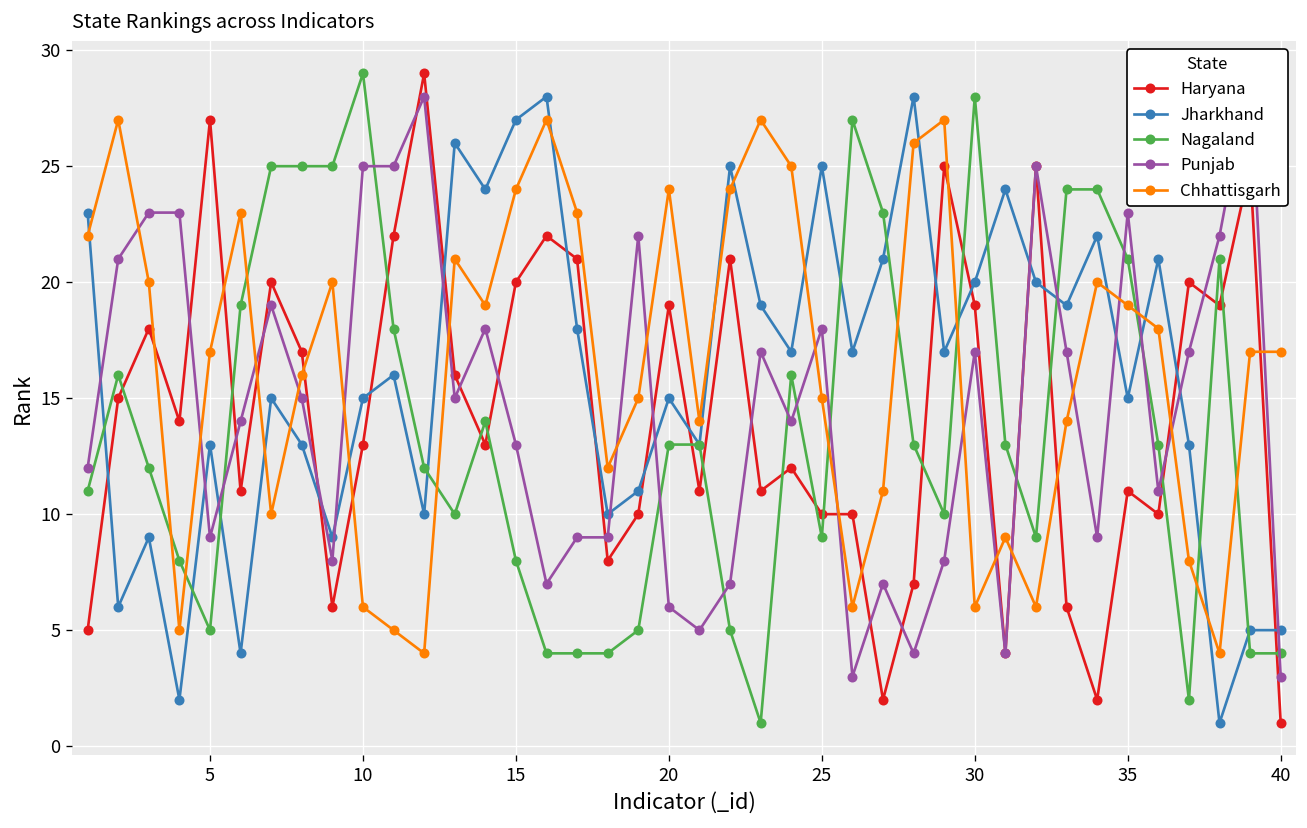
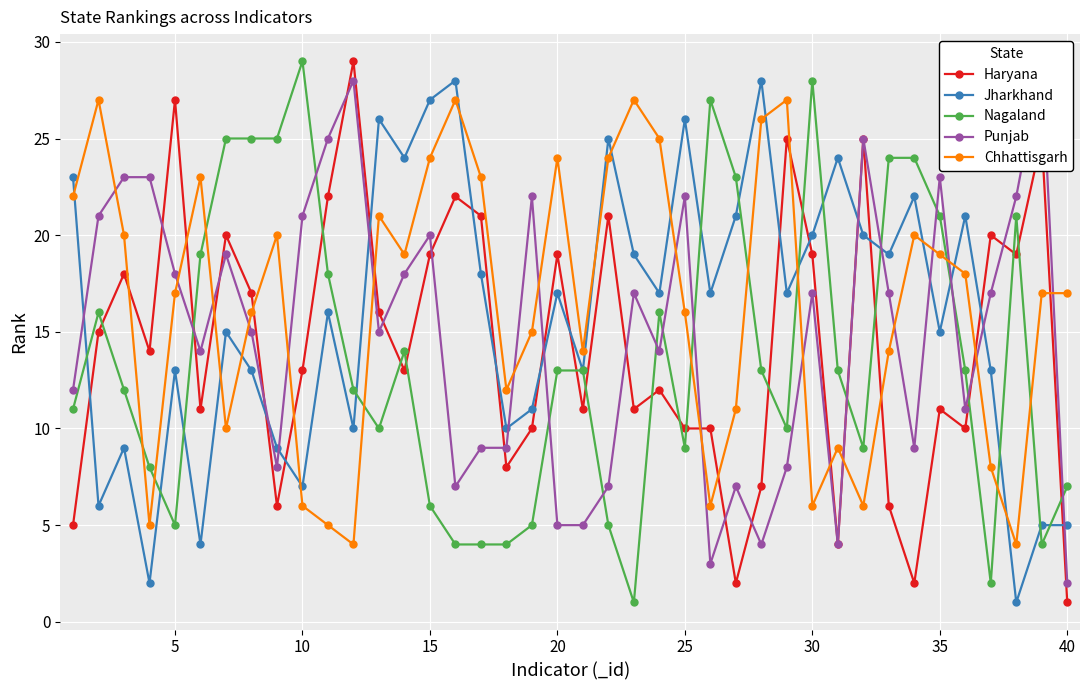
  {
    "Haryana": {
      "5": 27,
      "10": 13,
-     "15": 20,
+     "15": 19,
      "20": 19,
      "25": 10,
      "30": 19,
      "35": 11,
      "40": 1
    },
    "Jharkhand": {
      "5": 13,
-     "10": 15,
+     "10": 7,
      "15": 27,
-     "20": 15,
-     "25": 25,
+     "20": 17,
+     "25": 26,
      "30": 20,
      "35": 15,
      "40": 5
    },
    "Nagaland": {
      "5": 5,
      "10": 29,
-     "15": 8,
+     "15": 6,
      "20": 13,
      "25": 9,
      "30": 28,
      "35": 21,
-     "40": 4
+     "40": 7
    },
    "Punjab": {
-     "5": 9,
-     "10": 25,
-     "15": 13,
-     "20": 6,
-     "25": 18,
+     "5": 18,
+     "10": 21,
+     "15": 20,
+     "20": 5,
+     "25": 22,
      "30": 17,
      "35": 23,
-     "40": 3
+     "40": 2
    },
    "Chhattisgarh": {
      "5": 17,
      "10": 6,
      "15": 24,
      "20": 24,
-     "25": 15,
+     "25": 16,
      "30": 6,
      "35": 19,
      "40": 17
    }
  }
